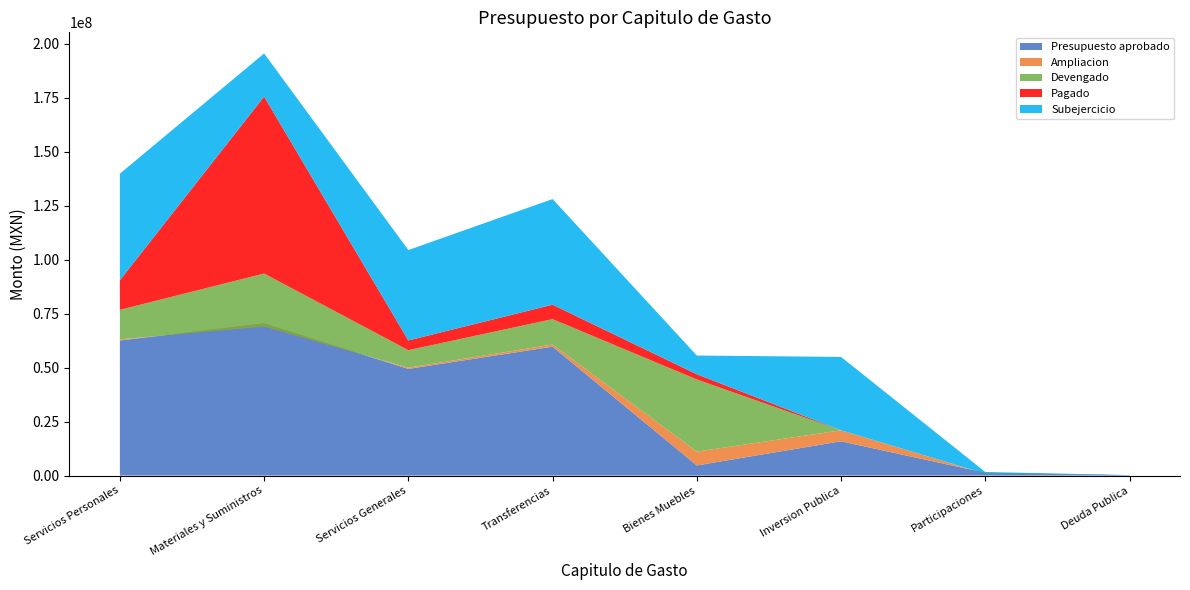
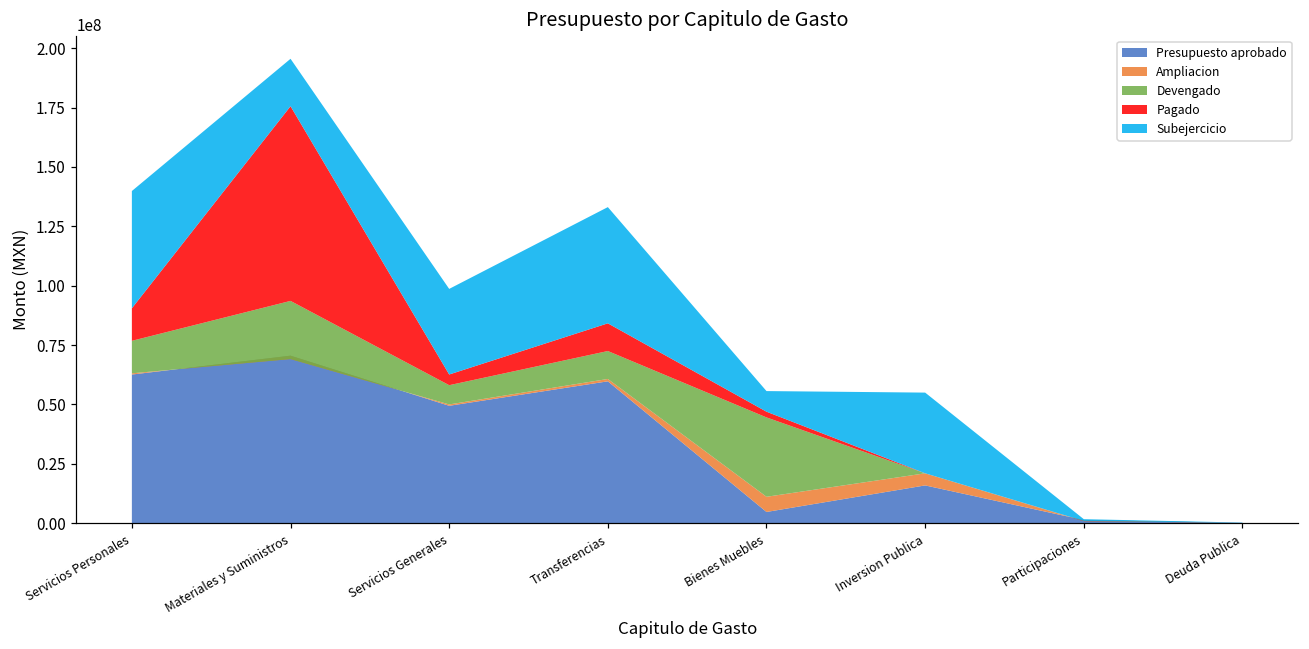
  {
    "Presupuesto aprobado": {
      "Bienes Muebles": 5000000,
      "Inversion Publica": 16000000
    },
    "Ampliacion": {
      "Bienes Muebles": 6000000
    },
    "Devengado": {
      "Servicios Personales": 14000000,
      "Servicios Generales": 8000000,
      "Transferencias": 12000000,
      "Bienes Muebles": 33000000
    },
    "Pagado": {
      "Servicios Personales": 14000000,
      "Materiales y Suministros": 82000000,
      "Servicios Generales": 5000000,
-     "Transferencias": 7000000,
+     "Transferencias": 12000000,
      "Bienes Muebles": 2000000
    },
    "Subejercicio": {
      "Servicios Personales": 49000000,
      "Materiales y Suministros": 20000000,
-     "Servicios Generales": 42000000,
+     "Servicios Generales": 36000000,
      "Transferencias": 49000000,
      "Bienes Muebles": 9000000,
      "Inversion Publica": 34000000
    }
  }
